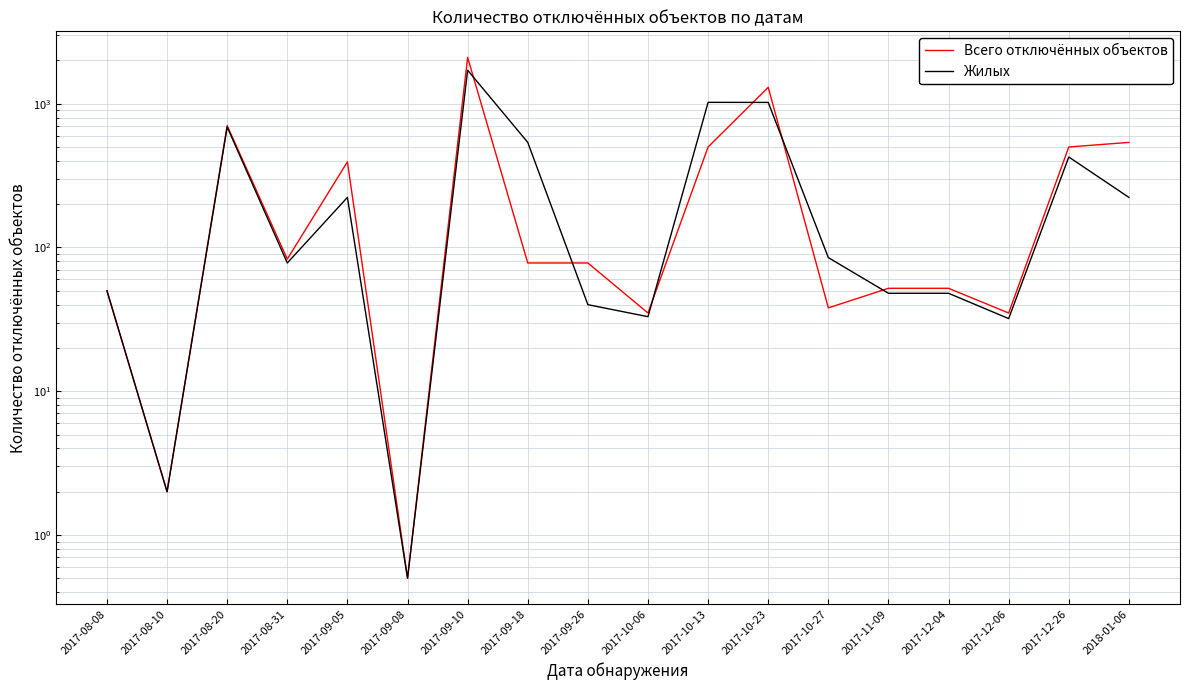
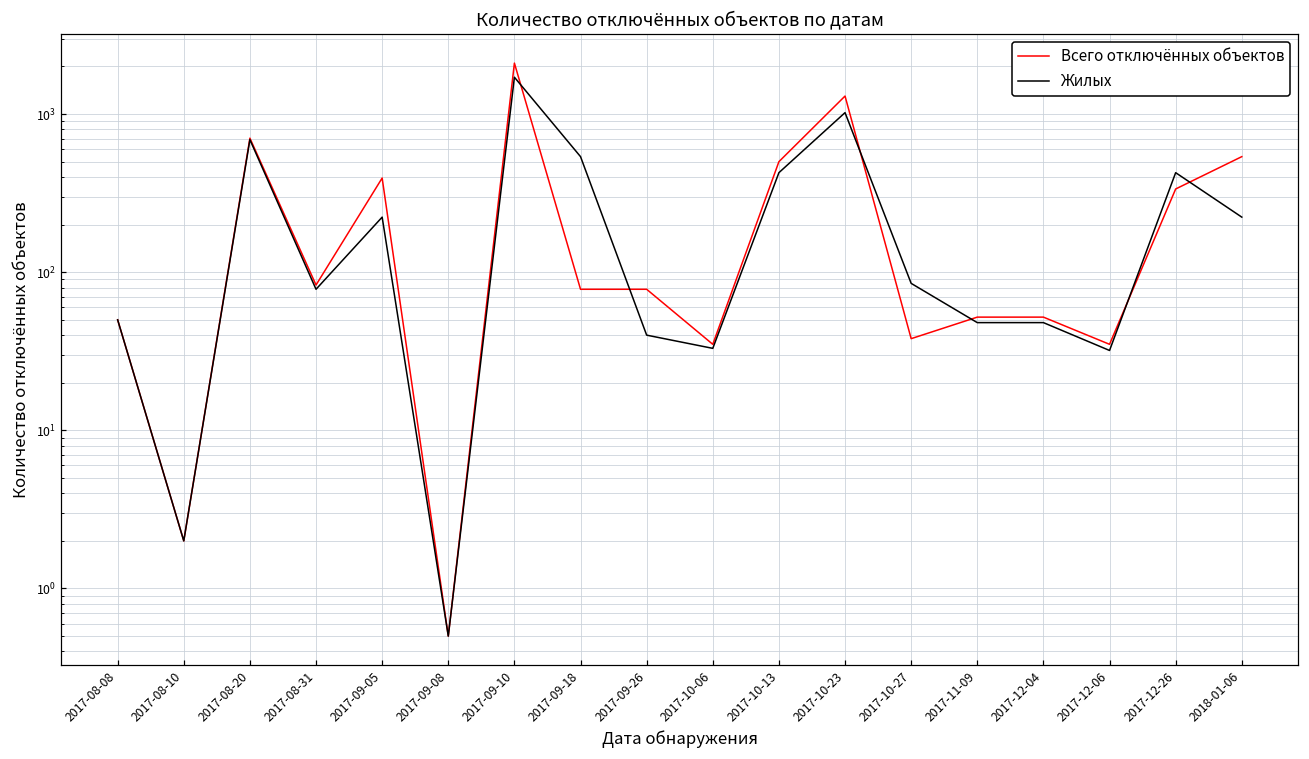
  {
    "Всего отключённых объектов": {
      "2017-08-31": 80,
      "2017-09-05": 390,
      "2017-09-10": 2100,
      "2017-09-18": 80,
      "2017-09-26": 80,
      "2017-10-06": 35,
      "2017-10-13": 500,
      "2017-10-23": 1300,
      "2017-10-27": 38,
      "2017-11-09": 52,
      "2017-12-04": 52,
      "2017-12-06": 35,
-     "2017-12-26": 500,
+     "2017-12-26": 340,
      "2018-01-06": 540
    },
    "Жилых": {
      "2017-08-31": 80,
      "2017-09-05": 220,
      "2017-09-10": 1700,
      "2017-09-18": 540,
      "2017-09-26": 40,
      "2017-10-06": 33,
-     "2017-10-13": 1000,
+     "2017-10-13": 430,
      "2017-10-23": 1000,
      "2017-10-27": 90,
      "2017-11-09": 48,
      "2017-12-04": 48,
      "2017-12-06": 32,
      "2017-12-26": 430,
      "2018-01-06": 220
    }
  }
